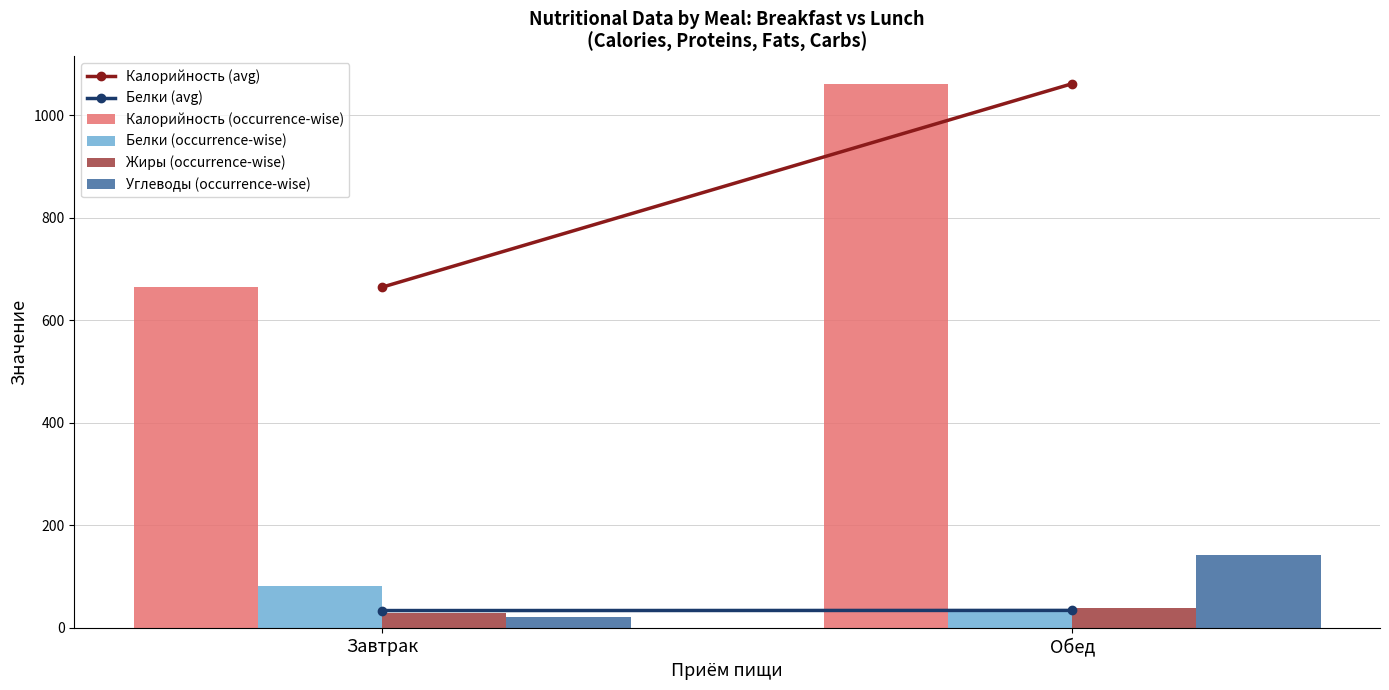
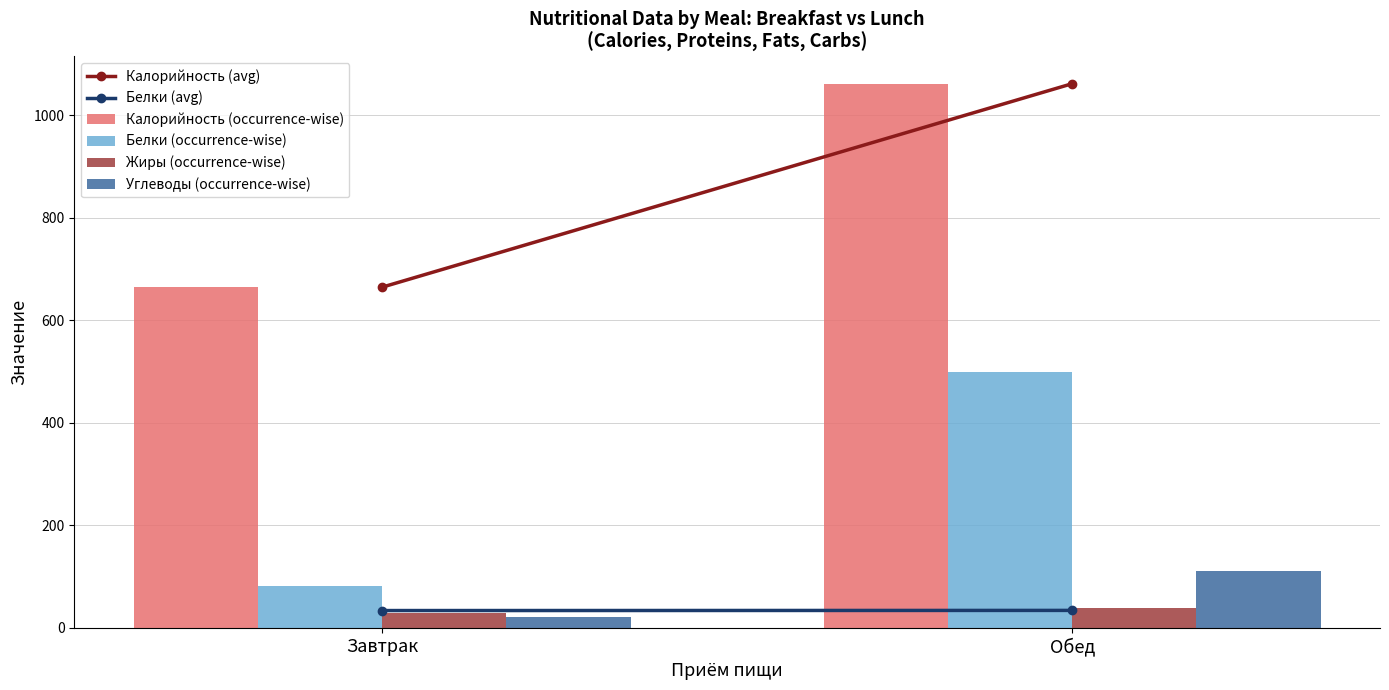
  {
    "Калорийность (occurrence-wise)": {
      "Завтрак": 660,
      "Обед": 1060
    },
    "Белки (occurrence-wise)": {
      "Завтрак": 80,
-     "Обед": 30
+     "Обед": 500
    },
    "Белки (avg)": {
      "Завтрак": 30,
      "Обед": 30
    },
    "Углеводы (occurrence-wise)": {
      "Завтрак": 20,
-     "Обед": 140
+     "Обед": 110
    }
  }
